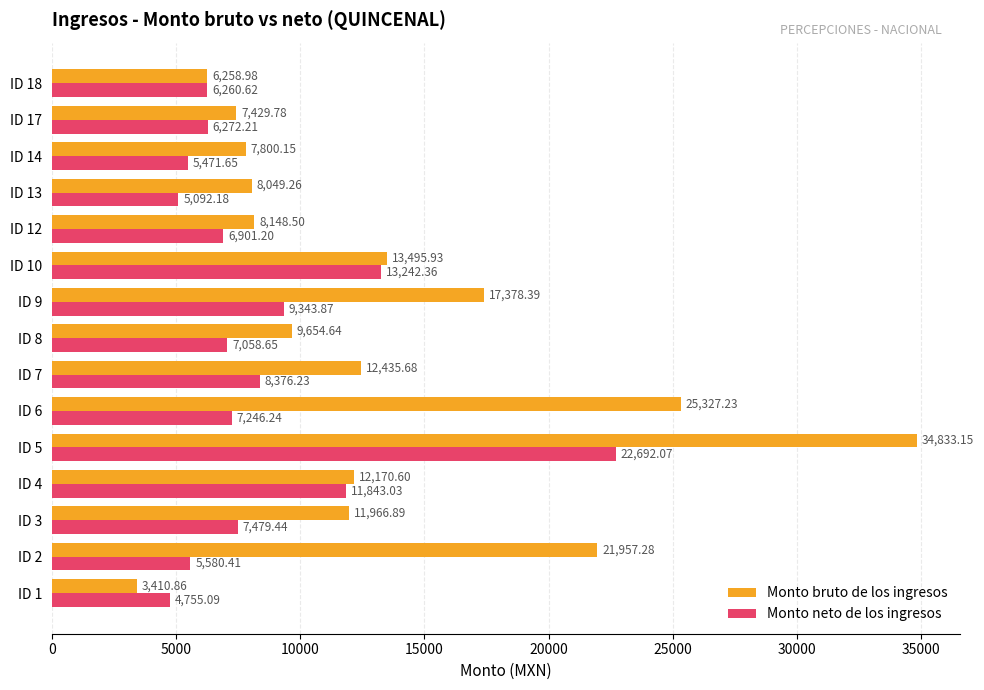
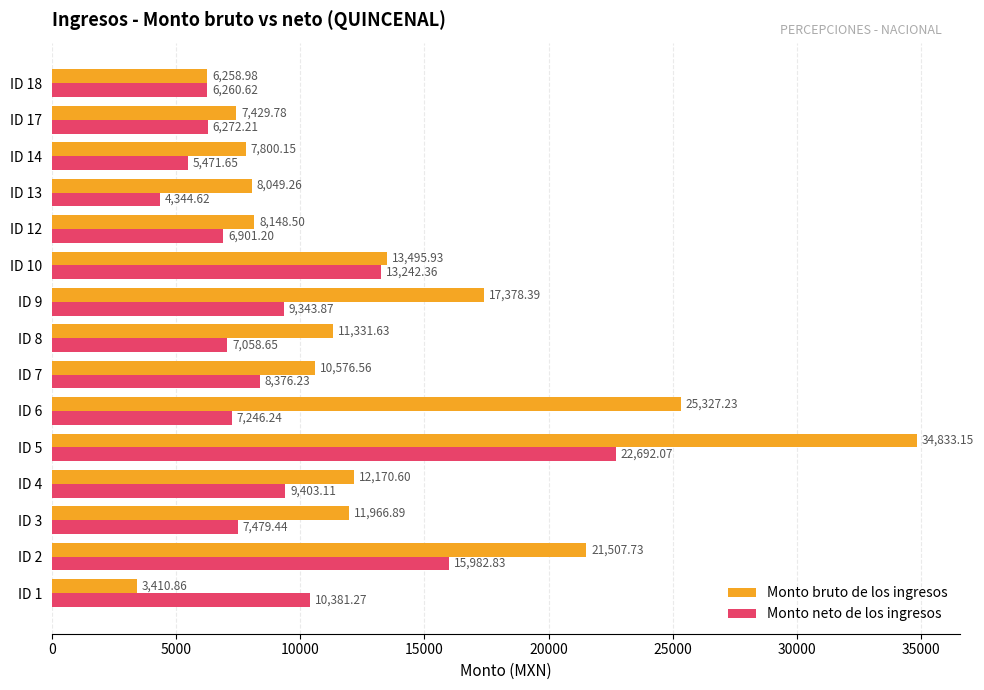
  {
    "Monto bruto de los ingresos": {
      "ID 18": "6,258.98",
      "ID 17": "7,429.78",
      "ID 14": "7,800.15",
      "ID 13": "8,049.26",
      "ID 12": "8,148.50",
      "ID 10": "13,495.93",
      "ID 9": "17,378.39",
-     "ID 8": "9,654.64",
-     "ID 7": "12,435.68",
+     "ID 8": "11,331.63",
+     "ID 7": "10,576.56",
      "ID 6": "25,327.23",
      "ID 5": "34,833.15",
      "ID 4": "12,170.60",
      "ID 3": "11,966.89",
-     "ID 2": "21,957.28",
+     "ID 2": "21,507.73",
      "ID 1": "3,410.86"
    },
    "Monto neto de los ingresos": {
      "ID 18": "6,260.62",
      "ID 17": "6,272.21",
      "ID 14": "5,471.65",
-     "ID 13": "5,092.18",
+     "ID 13": "4,344.62",
      "ID 12": "6,901.20",
      "ID 10": "13,242.36",
      "ID 9": "9,343.87",
      "ID 8": "7,058.65",
      "ID 7": "8,376.23",
      "ID 6": "7,246.24",
      "ID 5": "22,692.07",
-     "ID 4": "11,843.03",
+     "ID 4": "9,403.11",
      "ID 3": "7,479.44",
-     "ID 2": "5,580.41",
-     "ID 1": "4,755.09"
+     "ID 2": "15,982.83",
+     "ID 1": "10,381.27"
    }
  }
